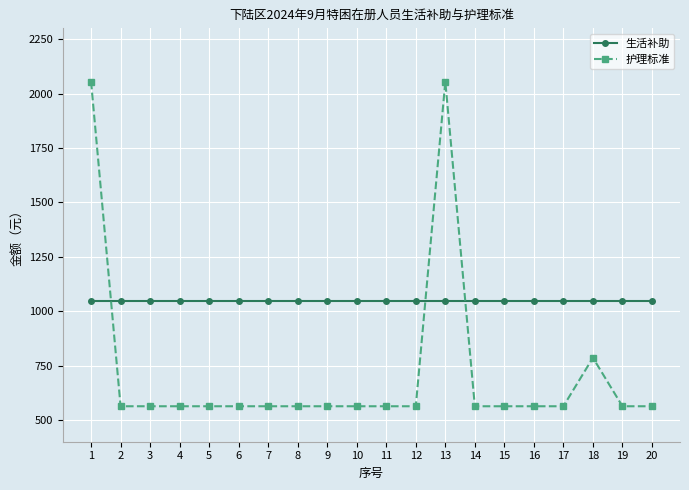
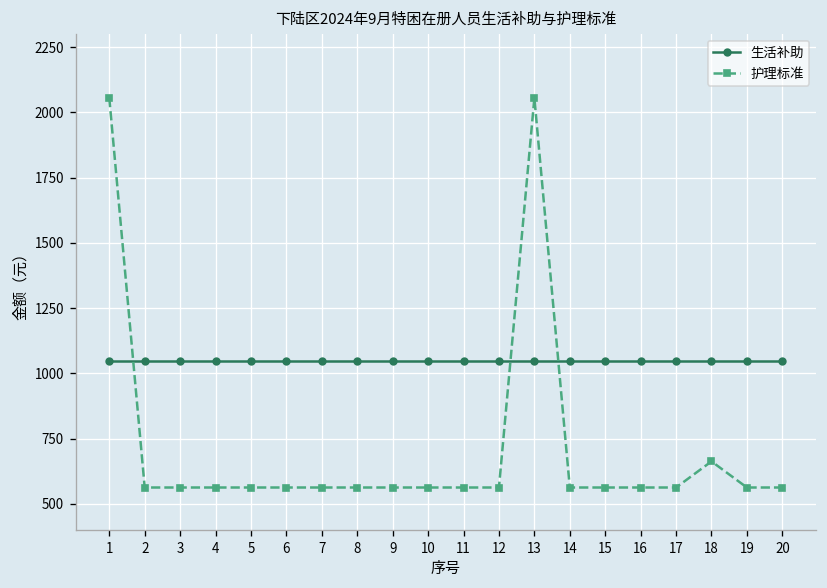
  {
    "生活补助": {
      "1": 1050,
      "2": 1050,
      "3": 1050,
      "4": 1050,
      "5": 1050,
      "6": 1050,
      "7": 1050,
      "8": 1050,
      "9": 1050,
      "10": 1050,
      "11": 1050,
      "12": 1050,
      "13": 1050,
      "14": 1050,
      "15": 1050,
      "16": 1050,
      "17": 1050,
      "18": 1050,
      "19": 1050,
      "20": 1050
    },
    "护理标准": {
      "1": 2060,
      "2": 560,
      "3": 560,
      "4": 560,
      "5": 560,
      "6": 560,
      "7": 560,
      "8": 560,
      "9": 560,
      "10": 560,
      "11": 560,
      "12": 560,
      "13": 2060,
      "14": 560,
      "15": 560,
      "16": 560,
      "17": 560,
-     "18": 790,
+     "18": 660,
      "19": 560,
      "20": 560
    }
  }
